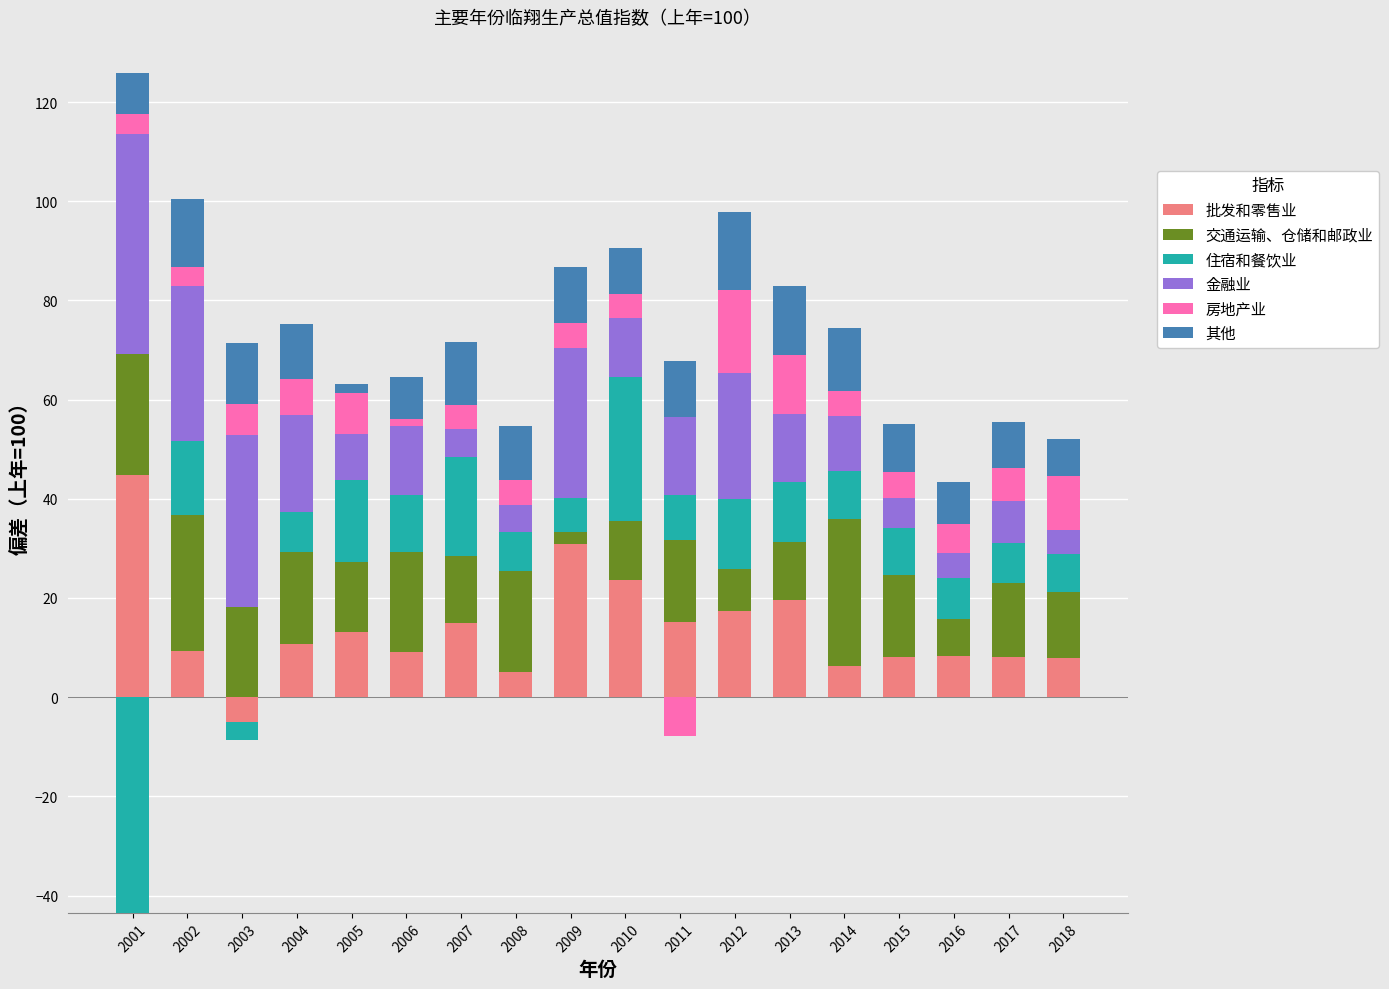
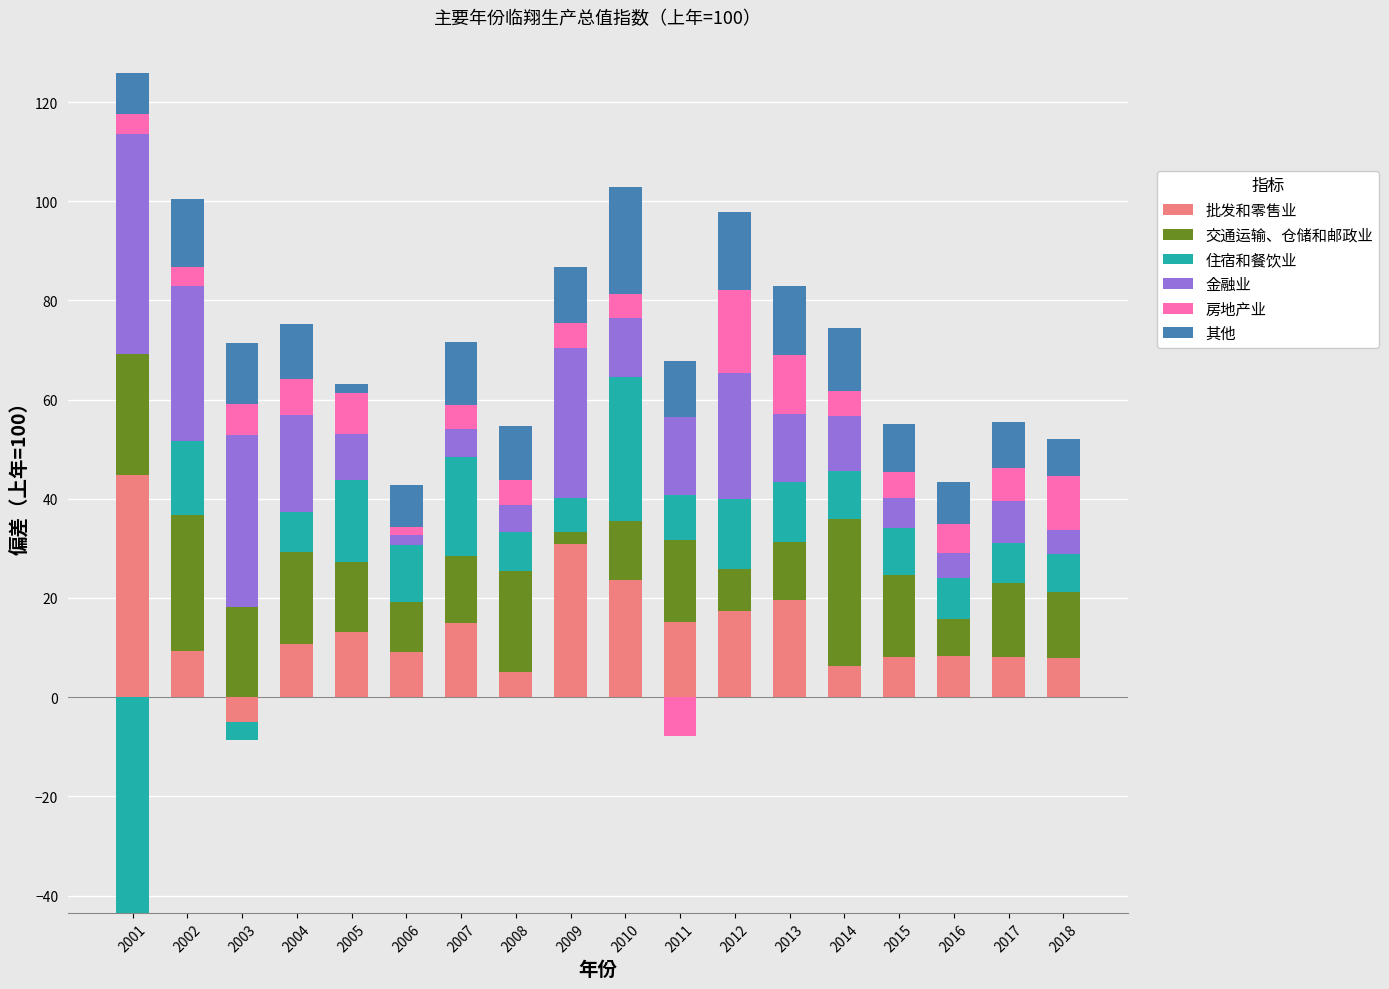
  {
    "交通运输、仓储和邮政业": {
      "2001": 24,
      "2002": 27,
      "2003": 18,
      "2004": 19,
      "2005": 14,
-     "2006": 20,
+     "2006": 10,
      "2007": 14,
      "2008": 21,
      "2009": 3,
      "2010": 12,
      "2011": 16,
      "2012": 8,
      "2013": 12,
      "2014": 30,
      "2015": 16,
      "2016": 7,
      "2017": 15,
      "2018": 13
    },
    "金融业": {
      "2001": 44,
      "2002": 31,
      "2003": 35,
      "2004": 19,
      "2005": 9,
-     "2006": 14,
+     "2006": 2,
      "2007": 6,
      "2008": 6,
      "2009": 30,
      "2010": 12,
      "2011": 16,
      "2012": 25,
      "2013": 14,
      "2014": 11,
      "2015": 6,
      "2016": 5,
      "2017": 8,
      "2018": 5
    },
    "其他": {
      "2001": 8,
      "2002": 14,
      "2003": 12,
      "2004": 11,
      "2005": 2,
      "2006": 8,
      "2007": 13,
      "2008": 11,
      "2009": 11,
-     "2010": 9,
+     "2010": 22,
      "2011": 11,
      "2012": 16,
      "2013": 14,
      "2014": 13,
      "2015": 10,
      "2016": 9,
      "2017": 9,
      "2018": 8
    }
  }
